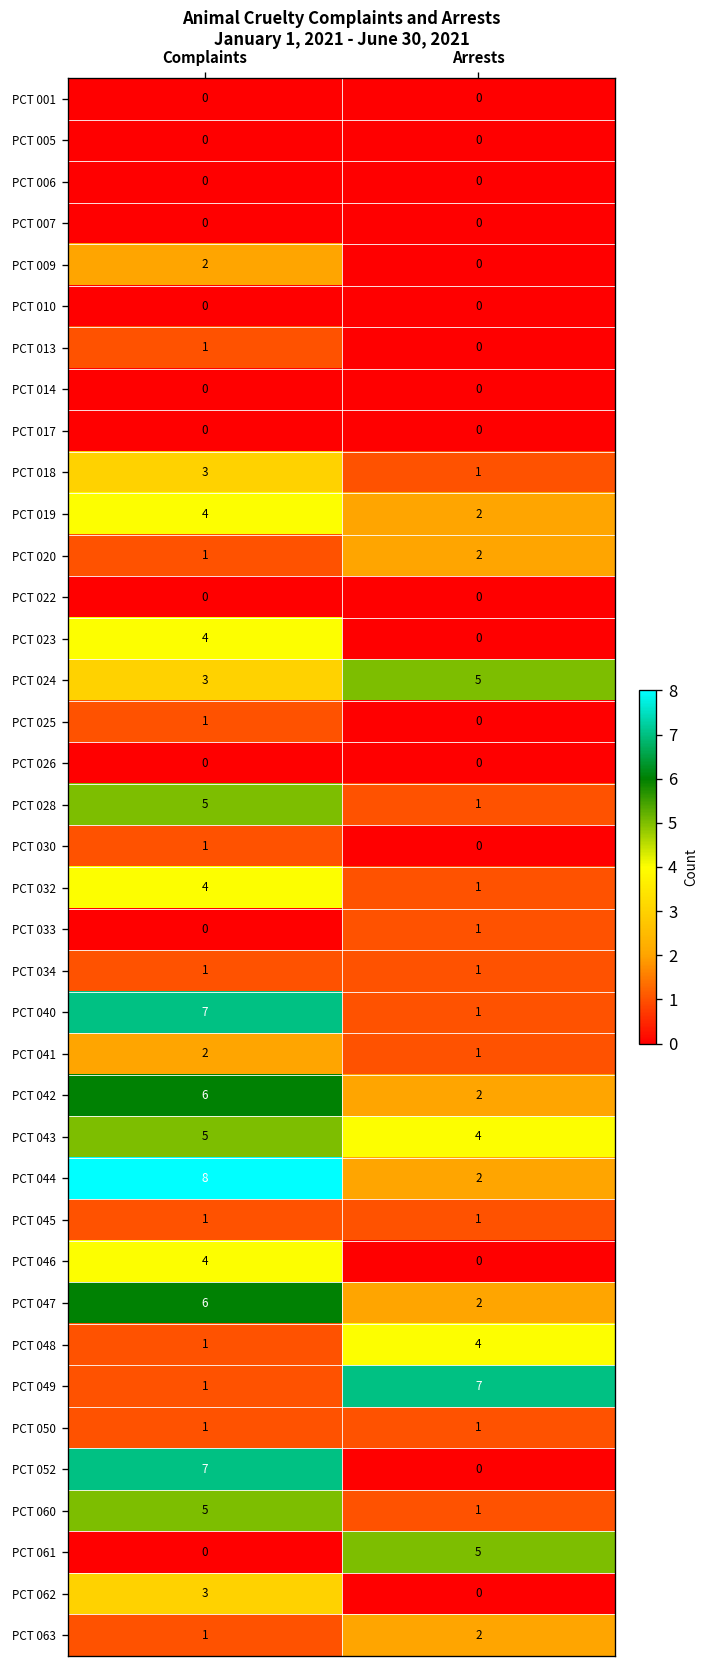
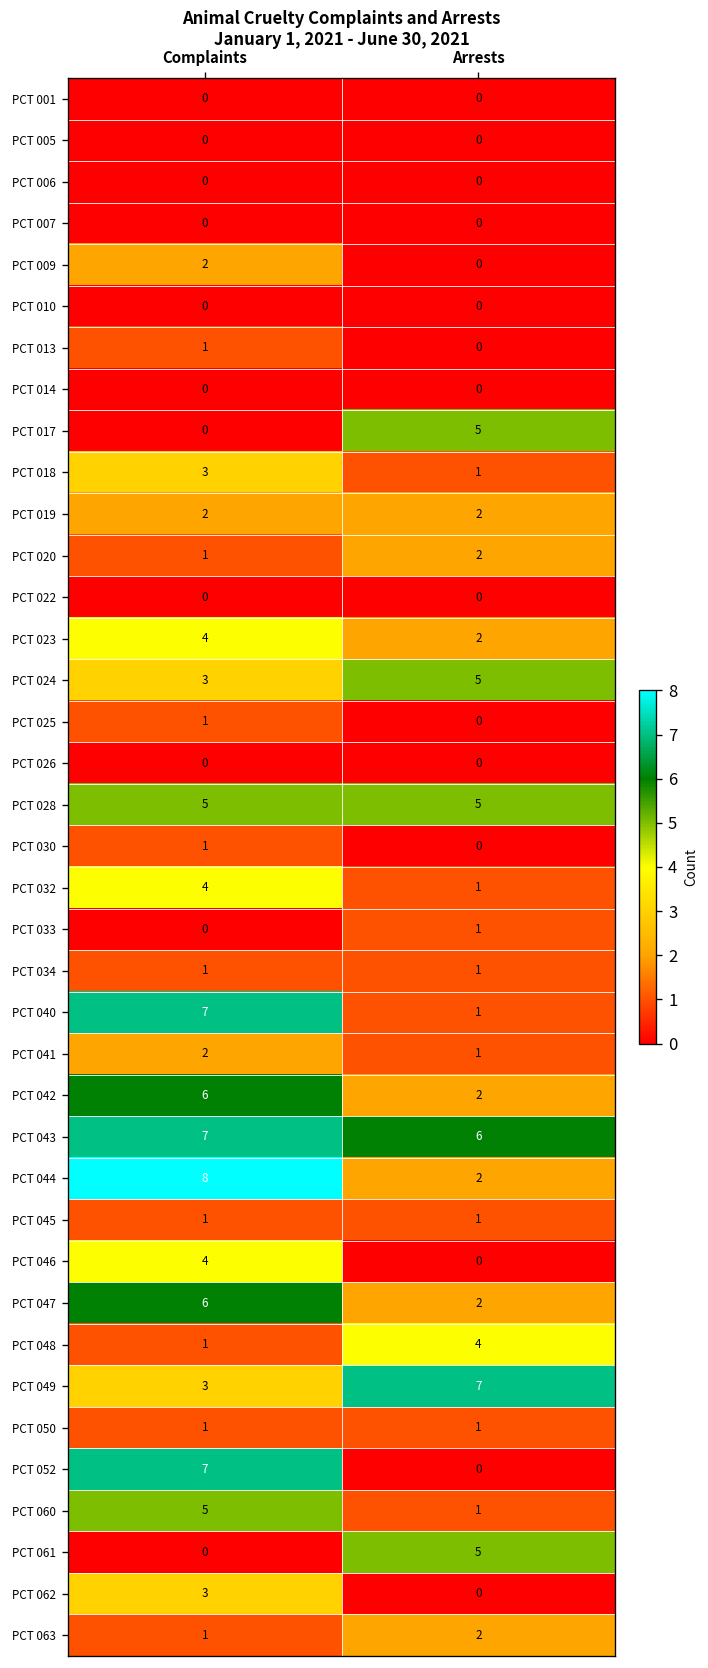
  {
    "PCT 001": {
      "Complaints": 0,
      "Arrests": 0
    },
    "PCT 005": {
      "Complaints": 0,
      "Arrests": 0
    },
    "PCT 006": {
      "Complaints": 0,
      "Arrests": 0
    },
    "PCT 007": {
      "Complaints": 0,
      "Arrests": 0
    },
    "PCT 009": {
      "Complaints": 2,
      "Arrests": 0
    },
    "PCT 010": {
      "Complaints": 0,
      "Arrests": 0
    },
    "PCT 013": {
      "Complaints": 1,
      "Arrests": 0
    },
    "PCT 014": {
      "Complaints": 0,
      "Arrests": 0
    },
    "PCT 017": {
      "Complaints": 0,
-     "Arrests": 0
+     "Arrests": 5
    },
    "PCT 018": {
      "Complaints": 3,
      "Arrests": 1
    },
    "PCT 019": {
-     "Complaints": 4,
+     "Complaints": 2,
      "Arrests": 2
    },
    "PCT 020": {
      "Complaints": 1,
      "Arrests": 2
    },
    "PCT 022": {
      "Complaints": 0,
      "Arrests": 0
    },
    "PCT 023": {
      "Complaints": 4,
-     "Arrests": 0
+     "Arrests": 2
    },
    "PCT 024": {
      "Complaints": 3,
      "Arrests": 5
    },
    "PCT 025": {
      "Complaints": 1,
      "Arrests": 0
    },
    "PCT 026": {
      "Complaints": 0,
      "Arrests": 0
    },
    "PCT 028": {
      "Complaints": 5,
-     "Arrests": 1
+     "Arrests": 5
    },
    "PCT 030": {
      "Complaints": 1,
      "Arrests": 0
    },
    "PCT 032": {
      "Complaints": 4,
      "Arrests": 1
    },
    "PCT 033": {
      "Complaints": 0,
      "Arrests": 1
    },
    "PCT 034": {
      "Complaints": 1,
      "Arrests": 1
    },
    "PCT 040": {
      "Complaints": 7,
      "Arrests": 1
    },
    "PCT 041": {
      "Complaints": 2,
      "Arrests": 1
    },
    "PCT 042": {
      "Complaints": 6,
      "Arrests": 2
    },
    "PCT 043": {
-     "Complaints": 5,
-     "Arrests": 4
+     "Complaints": 7,
+     "Arrests": 6
    },
    "PCT 044": {
      "Complaints": 8,
      "Arrests": 2
    },
    "PCT 045": {
      "Complaints": 1,
      "Arrests": 1
    },
    "PCT 046": {
      "Complaints": 4,
      "Arrests": 0
    },
    "PCT 047": {
      "Complaints": 6,
      "Arrests": 2
    },
    "PCT 048": {
      "Complaints": 1,
      "Arrests": 4
    },
    "PCT 049": {
-     "Complaints": 1,
+     "Complaints": 3,
      "Arrests": 7
    },
    "PCT 050": {
      "Complaints": 1,
      "Arrests": 1
    },
    "PCT 052": {
      "Complaints": 7,
      "Arrests": 0
    },
    "PCT 060": {
      "Complaints": 5,
      "Arrests": 1
    },
    "PCT 061": {
      "Complaints": 0,
      "Arrests": 5
    },
    "PCT 062": {
      "Complaints": 3,
      "Arrests": 0
    },
    "PCT 063": {
      "Complaints": 1,
      "Arrests": 2
    }
  }
